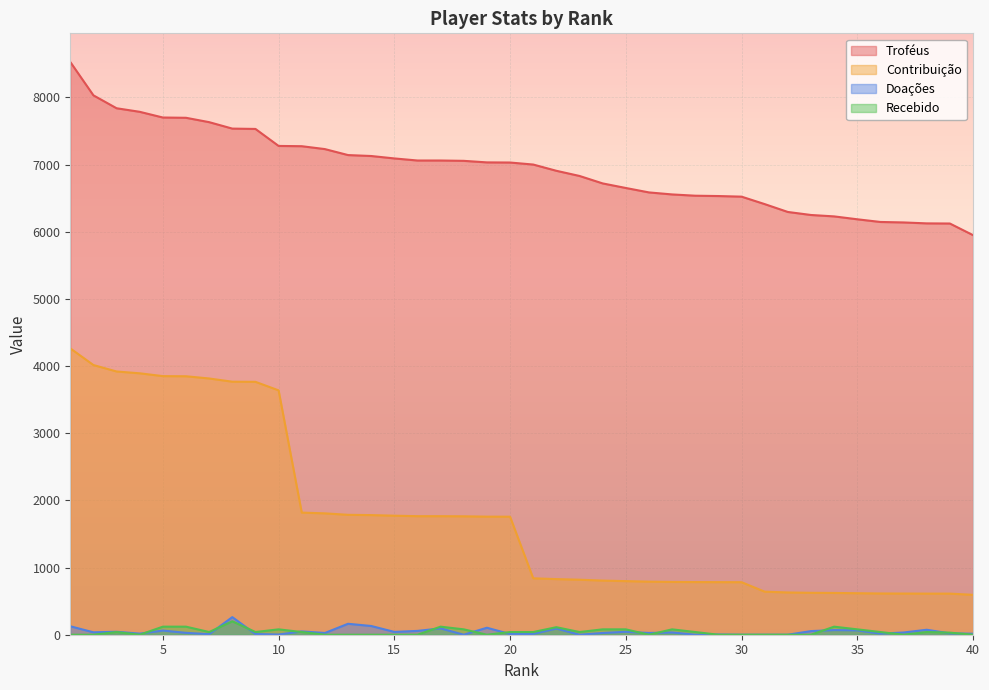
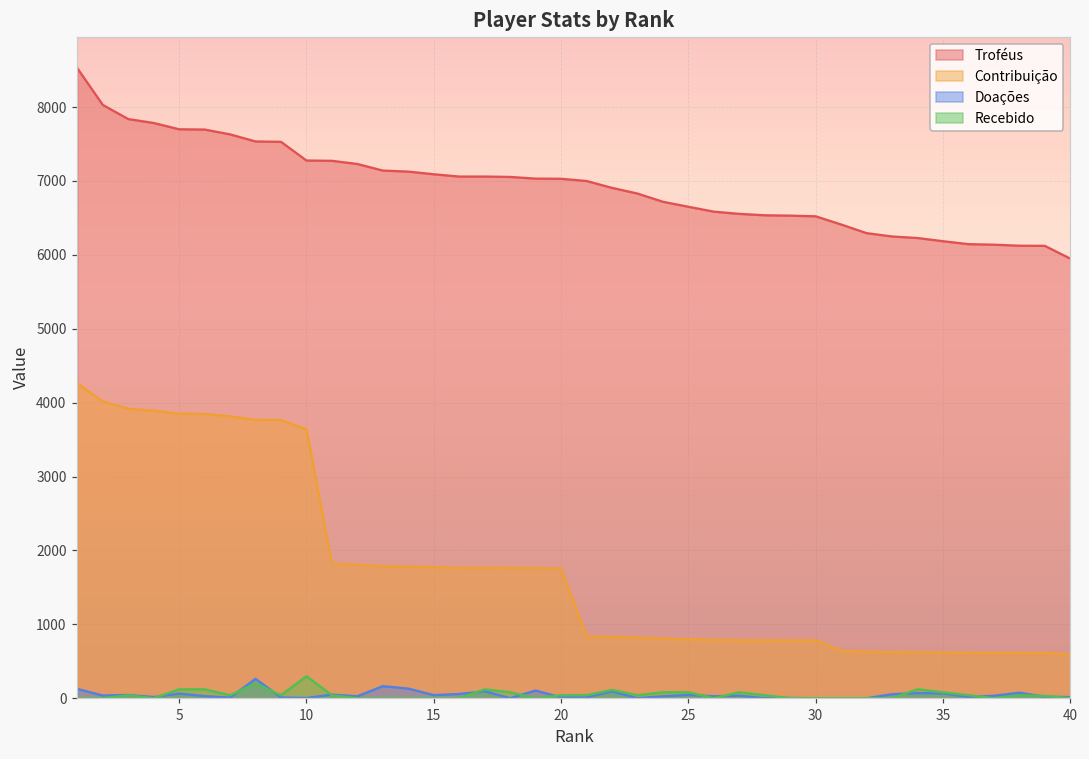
  {
    "Doações": {
      "5": 100,
      "10": 0,
      "15": 0
    },
    "Recebido": {
      "5": 100,
-     "10": 100,
+     "10": 300,
      "15": 0
    }
  }
